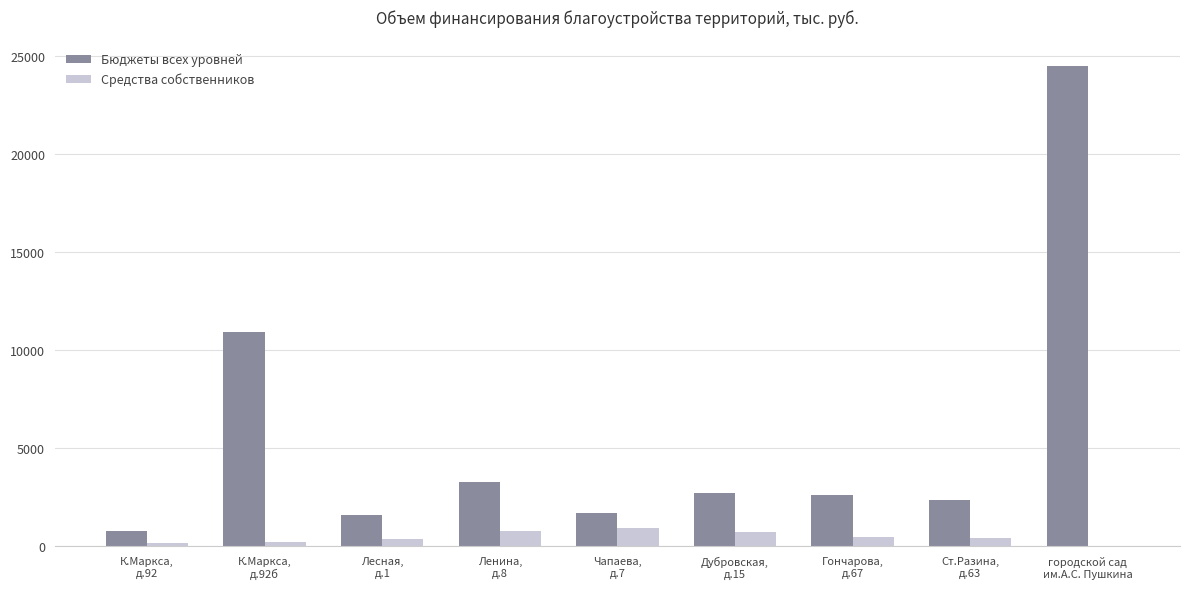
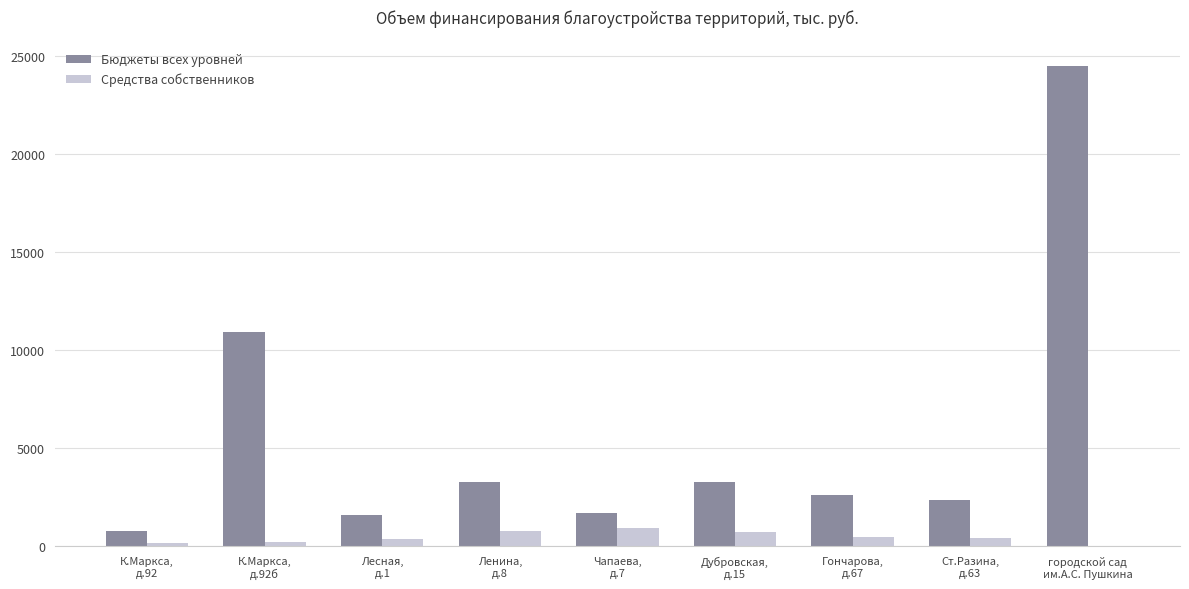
  {
    "Бюджеты всех уровней": {
      "К.Маркса, д.92": 800,
      "К.Маркса, д.92б": 10900,
      "Лесная, д.1": 1600,
      "Ленина, д.8": 3300,
      "Чапаева, д.7": 1700,
-     "Дубровская, д.15": 2700,
+     "Дубровская, д.15": 3300,
      "Гончарова, д.67": 2600,
      "Ст.Разина, д.63": 2300,
      "городской сад им.А.С. Пушкина": 24500
    },
    "Средства собственников": {
      "К.Маркса, д.92": 200,
      "К.Маркса, д.92б": 200,
      "Лесная, д.1": 400,
      "Ленина, д.8": 800,
      "Чапаева, д.7": 900,
      "Дубровская, д.15": 700,
      "Гончарова, д.67": 500,
      "Ст.Разина, д.63": 400,
      "городской сад им.А.С. Пушкина": 0
    }
  }
